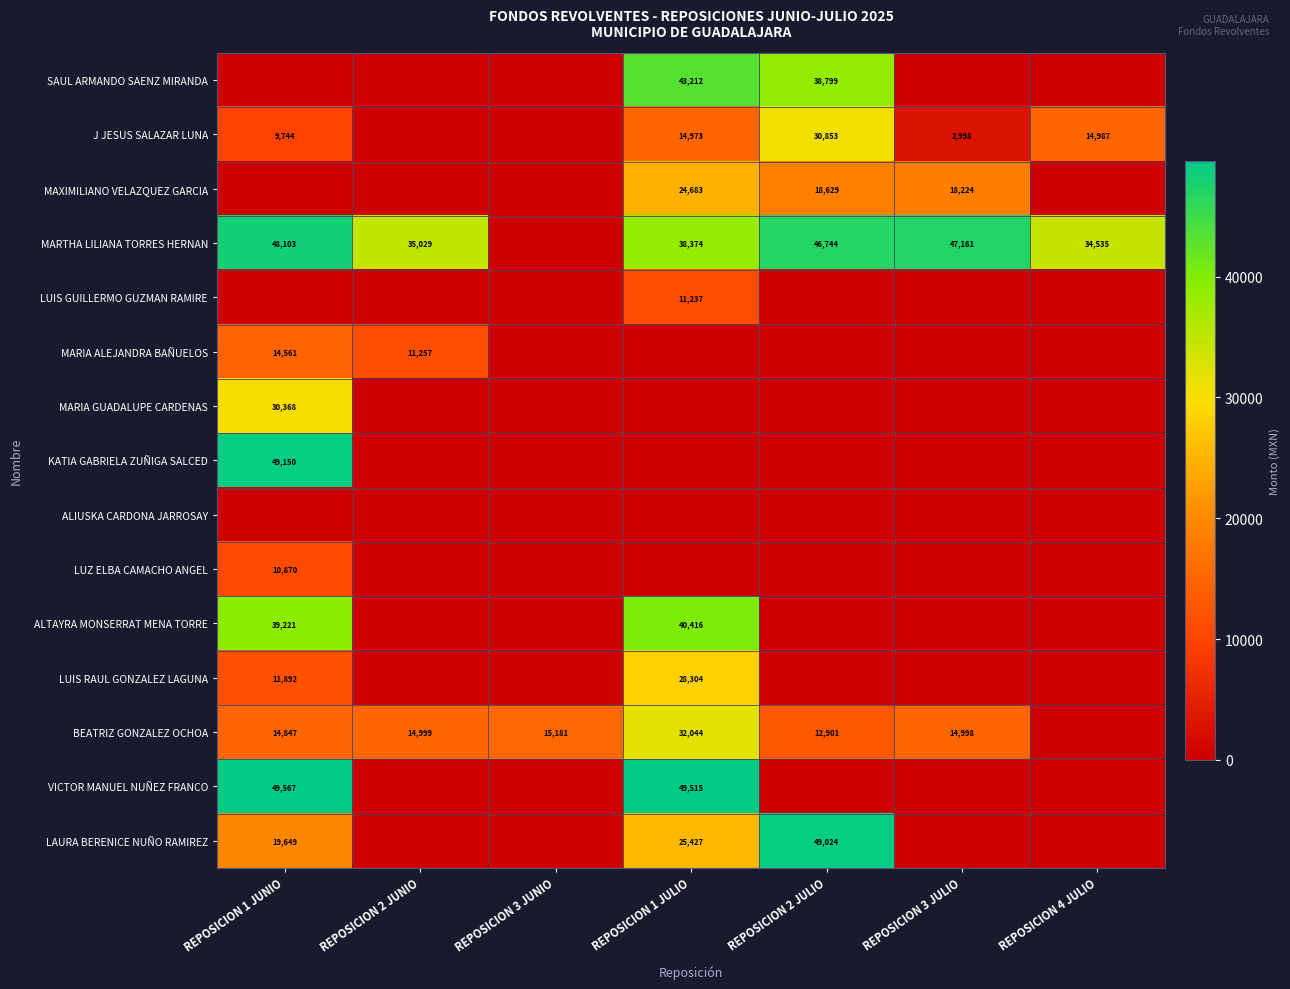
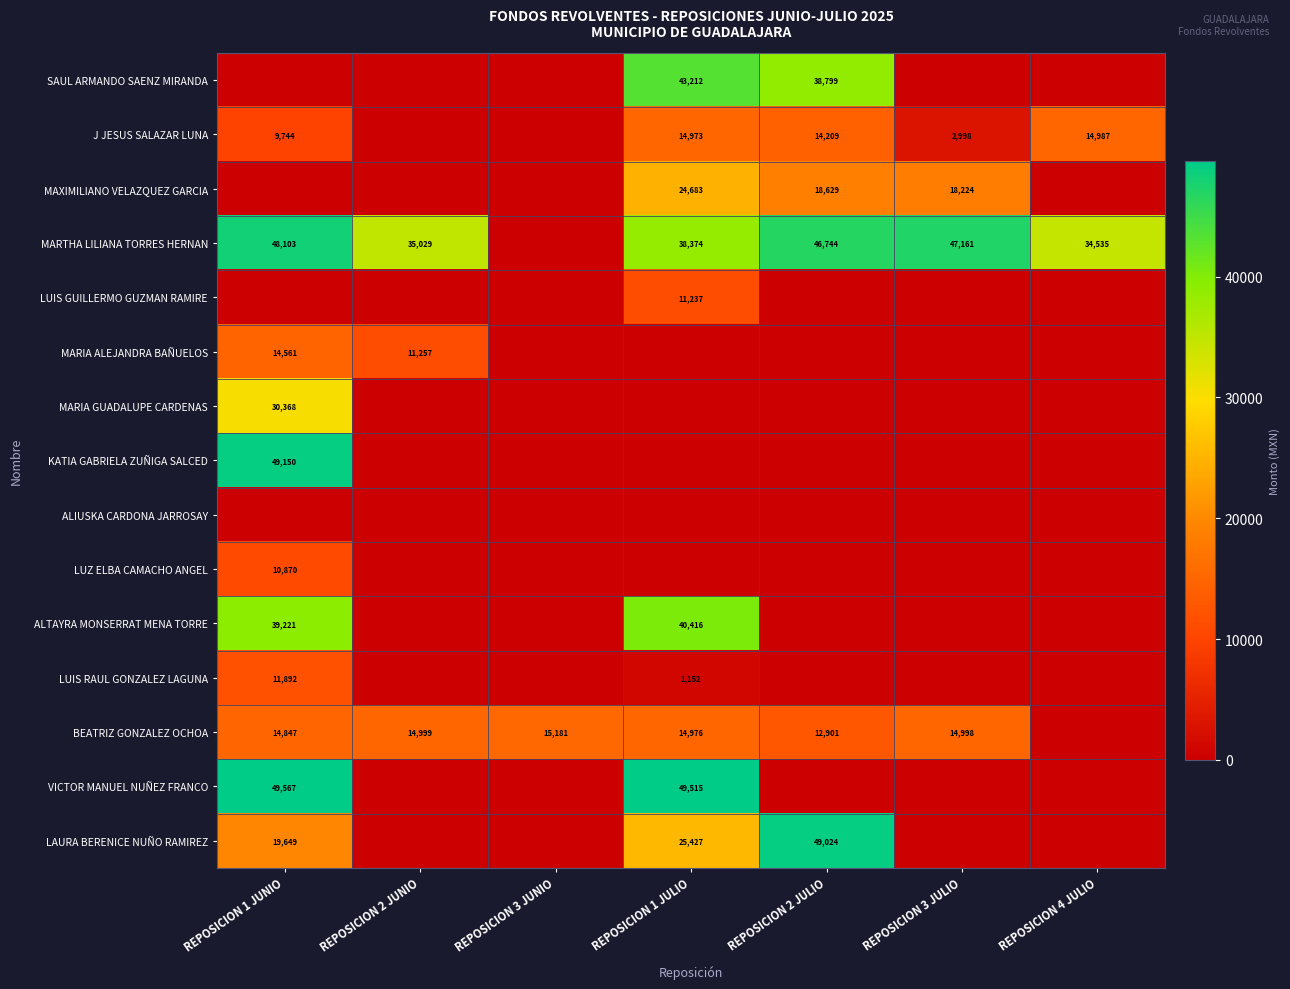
  {
    "SAUL ARMANDO SAENZ MIRANDA": {
      "REPOSICION 1 JULIO": "43,212",
      "REPOSICION 2 JULIO": "38,799"
    },
    "J JESUS SALAZAR LUNA": {
      "REPOSICION 1 JUNIO": "9,744",
      "REPOSICION 1 JULIO": "14,973",
-     "REPOSICION 2 JULIO": "30,853",
+     "REPOSICION 2 JULIO": "14,209",
      "REPOSICION 3 JULIO": "2,998",
      "REPOSICION 4 JULIO": "14,987"
    },
    "MAXIMILIANO VELAZQUEZ GARCIA": {
      "REPOSICION 1 JULIO": "24,683",
      "REPOSICION 2 JULIO": "18,629",
      "REPOSICION 3 JULIO": "18,224"
    },
    "MARTHA LILIANA TORRES HERNAN": {
      "REPOSICION 1 JUNIO": "48,103",
      "REPOSICION 2 JUNIO": "35,029",
      "REPOSICION 1 JULIO": "38,374",
      "REPOSICION 2 JULIO": "46,744",
      "REPOSICION 3 JULIO": "47,161",
      "REPOSICION 4 JULIO": "34,535"
    },
    "LUIS GUILLERMO GUZMAN RAMIRE": {
      "REPOSICION 1 JULIO": "11,237"
    },
    "MARIA ALEJANDRA BAÑUELOS": {
      "REPOSICION 1 JUNIO": "14,561",
      "REPOSICION 2 JUNIO": "11,257"
    },
    "MARIA GUADALUPE CARDENAS": {
      "REPOSICION 1 JUNIO": "30,368"
    },
    "KATIA GABRIELA ZUÑIGA SALCED": {
      "REPOSICION 1 JUNIO": "49,150"
    },
    "LUZ ELBA CAMACHO ANGEL": {
      "REPOSICION 1 JUNIO": "10,870"
    },
    "ALTAYRA MONSERRAT MENA TORRE": {
      "REPOSICION 1 JUNIO": "39,221",
      "REPOSICION 1 JULIO": "40,416"
    },
    "LUIS RAUL GONZALEZ LAGUNA": {
      "REPOSICION 1 JUNIO": "11,892",
-     "REPOSICION 1 JULIO": "28,304"
+     "REPOSICION 1 JULIO": "1,152"
    },
    "BEATRIZ GONZALEZ OCHOA": {
      "REPOSICION 1 JUNIO": "14,847",
      "REPOSICION 2 JUNIO": "14,999",
      "REPOSICION 3 JUNIO": "15,181",
-     "REPOSICION 1 JULIO": "32,044",
+     "REPOSICION 1 JULIO": "14,976",
      "REPOSICION 2 JULIO": "12,901",
      "REPOSICION 3 JULIO": "14,998"
    },
    "VICTOR MANUEL NUÑEZ FRANCO": {
      "REPOSICION 1 JUNIO": "49,567",
      "REPOSICION 1 JULIO": "49,515"
    },
    "LAURA BERENICE NUÑO RAMIREZ": {
      "REPOSICION 1 JUNIO": "19,649",
      "REPOSICION 1 JULIO": "25,427",
      "REPOSICION 2 JULIO": "49,024"
    }
  }
